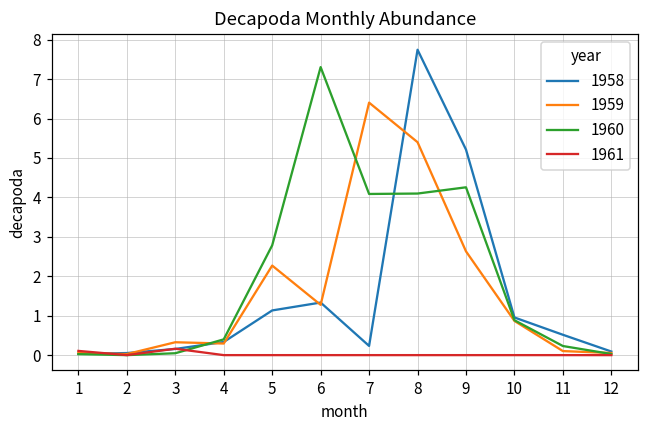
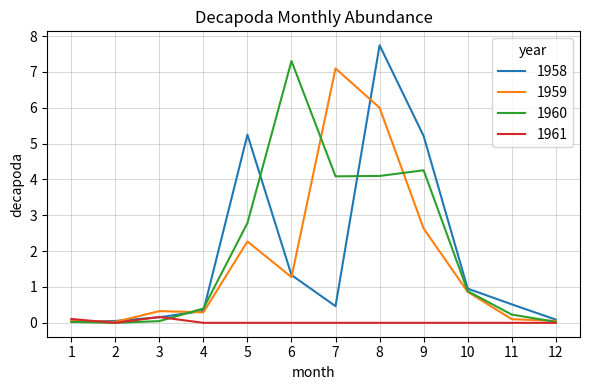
  {
    "1958": {
-     "5": 1.1,
-     "7": 0.2,
+     "5": 5.2,
+     "7": 0.5,
      "8": 7.7,
      "9": 5.2,
      "11": 0.5
    },
    "1959": {
      "3": 0.3,
      "5": 2.3,
-     "7": 6.4,
-     "8": 5.4,
+     "7": 7.1,
+     "8": 6.0,
      "9": 2.6,
      "11": 0.1
    },
    "1960": {
      "3": 0.0,
      "5": 2.8,
      "6": 7.3,
      "7": 4.1,
      "8": 4.1,
      "9": 4.3,
      "11": 0.2
    },
    "1961": {
      "4": 0.0,
      "5": 0.0,
      "6": 0.0,
      "7": 0.0,
      "8": 0.0,
      "9": 0.0,
      "10": 0.0,
      "11": 0.0
    }
  }
